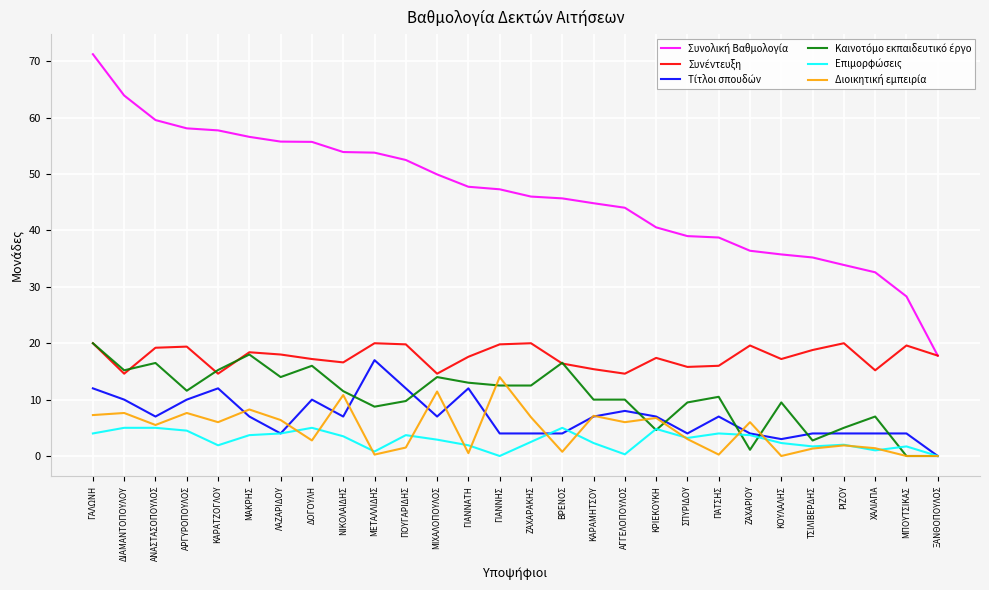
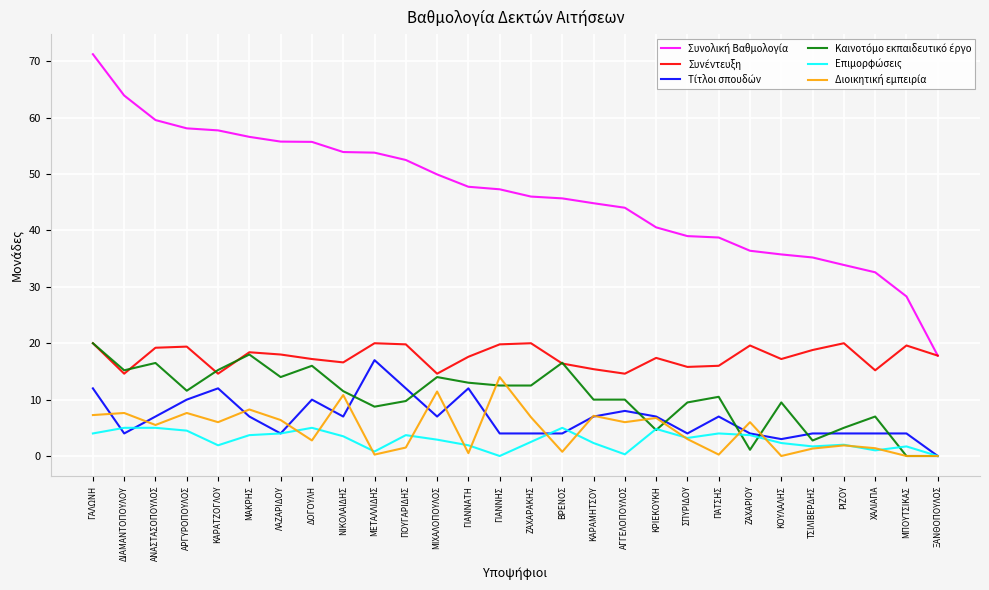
  {
    "Συνολική Βαθμολογία": {
      "ΓΑΛΩΝΗ": 71,
      "ΔΙΑΜΑΝΤΟΠΟΥΛΟΥ": 64,
      "ΑΝΑΣΤΑΣΟΠΟΥΛΟΣ": 60,
      "ΑΡΓΥΡΟΠΟΥΛΟΣ": 58,
      "ΚΑΡΑΤΖΟΓΛΟΥ": 58,
      "ΜΑΚΡΗΣ": 57,
      "ΛΑΖΑΡΙΔΟΥ": 56,
      "ΔΟΓΟΥΛΗ": 56,
      "ΝΙΚΟΛΑΙΔΗΣ": 54,
      "ΜΕΤΑΛΛΙΔΗΣ": 54,
      "ΠΟΥΓΑΡΙΔΗΣ": 53,
      "ΜΙΧΑΛΟΠΟΥΛΟΣ": 50,
      "ΓΙΑΝΝΑΤΗ": 48,
      "ΓΙΑΝΝΗΣ": 47,
      "ΖΑΧΑΡΑΚΗΣ": 46,
      "ΒΡΕΝΟΣ": 46,
      "ΚΑΡΑΜΗΤΣΟΥ": 45,
      "ΑΓΓΕΛΟΠΟΥΛΟΣ": 44,
      "ΚΡΙΕΚΟΥΚΗ": 41,
      "ΣΠΥΡΙΔΟΥ": 39,
      "ΠΑΤΣΗΣ": 39,
      "ΖΑΧΑΡΙΟΥ": 36,
      "ΚΟΥΛΑΛΗΣ": 36,
      "ΤΣΙΛΙΒΕΡΔΗΣ": 35,
      "ΡΙΖΟΥ": 34,
      "ΧΑΛΙΑΠΑ": 33,
      "ΜΠΟΥΤΣΙΚΑΣ": 28
    },
    "Συνέντευξη": {
      "ΔΙΑΜΑΝΤΟΠΟΥΛΟΥ": 15,
      "ΑΝΑΣΤΑΣΟΠΟΥΛΟΣ": 19,
      "ΑΡΓΥΡΟΠΟΥΛΟΣ": 19,
      "ΚΑΡΑΤΖΟΓΛΟΥ": 15,
      "ΛΑΖΑΡΙΔΟΥ": 18,
      "ΔΟΓΟΥΛΗ": 17,
      "ΝΙΚΟΛΑΙΔΗΣ": 17,
      "ΜΕΤΑΛΛΙΔΗΣ": 20,
      "ΠΟΥΓΑΡΙΔΗΣ": 20,
      "ΜΙΧΑΛΟΠΟΥΛΟΣ": 15,
      "ΓΙΑΝΝΑΤΗ": 18,
      "ΓΙΑΝΝΗΣ": 20,
      "ΖΑΧΑΡΑΚΗΣ": 20,
      "ΚΑΡΑΜΗΤΣΟΥ": 15,
      "ΑΓΓΕΛΟΠΟΥΛΟΣ": 15,
      "ΚΡΙΕΚΟΥΚΗ": 17,
      "ΣΠΥΡΙΔΟΥ": 16,
      "ΠΑΤΣΗΣ": 16,
      "ΖΑΧΑΡΙΟΥ": 20,
      "ΚΟΥΛΑΛΗΣ": 17,
      "ΤΣΙΛΙΒΕΡΔΗΣ": 19,
      "ΡΙΖΟΥ": 20,
      "ΧΑΛΙΑΠΑ": 15,
      "ΜΠΟΥΤΣΙΚΑΣ": 20
    },
    "Τίτλοι σπουδών": {
      "ΓΑΛΩΝΗ": 12,
-     "ΔΙΑΜΑΝΤΟΠΟΥΛΟΥ": 10,
+     "ΔΙΑΜΑΝΤΟΠΟΥΛΟΥ": 4,
      "ΑΝΑΣΤΑΣΟΠΟΥΛΟΣ": 7,
      "ΑΡΓΥΡΟΠΟΥΛΟΣ": 10,
      "ΚΑΡΑΤΖΟΓΛΟΥ": 12,
      "ΜΑΚΡΗΣ": 7,
      "ΔΟΓΟΥΛΗ": 10,
      "ΝΙΚΟΛΑΙΔΗΣ": 7,
      "ΜΕΤΑΛΛΙΔΗΣ": 17,
      "ΠΟΥΓΑΡΙΔΗΣ": 12,
      "ΜΙΧΑΛΟΠΟΥΛΟΣ": 7,
      "ΓΙΑΝΝΑΤΗ": 12,
      "ΓΙΑΝΝΗΣ": 4,
      "ΖΑΧΑΡΑΚΗΣ": 4,
      "ΒΡΕΝΟΣ": 4,
      "ΑΓΓΕΛΟΠΟΥΛΟΣ": 8,
      "ΣΠΥΡΙΔΟΥ": 4,
      "ΠΑΤΣΗΣ": 7,
      "ΚΟΥΛΑΛΗΣ": 3,
      "ΤΣΙΛΙΒΕΡΔΗΣ": 4,
      "ΡΙΖΟΥ": 4,
      "ΧΑΛΙΑΠΑ": 4,
      "ΜΠΟΥΤΣΙΚΑΣ": 4
    },
    "Καινοτόμο εκπαιδευτικό έργο": {
      "ΔΙΑΜΑΝΤΟΠΟΥΛΟΥ": 15,
      "ΑΝΑΣΤΑΣΟΠΟΥΛΟΣ": 17,
      "ΑΡΓΥΡΟΠΟΥΛΟΣ": 12,
      "ΚΑΡΑΤΖΟΓΛΟΥ": 15,
      "ΛΑΖΑΡΙΔΟΥ": 14,
      "ΔΟΓΟΥΛΗ": 16,
      "ΝΙΚΟΛΑΙΔΗΣ": 12,
      "ΜΕΤΑΛΛΙΔΗΣ": 9,
      "ΠΟΥΓΑΡΙΔΗΣ": 10,
      "ΜΙΧΑΛΟΠΟΥΛΟΣ": 14,
      "ΓΙΑΝΝΑΤΗ": 13,
      "ΓΙΑΝΝΗΣ": 13,
      "ΖΑΧΑΡΑΚΗΣ": 13,
      "ΚΑΡΑΜΗΤΣΟΥ": 10,
      "ΑΓΓΕΛΟΠΟΥΛΟΣ": 10,
      "ΣΠΥΡΙΔΟΥ": 10,
      "ΠΑΤΣΗΣ": 11,
      "ΖΑΧΑΡΙΟΥ": 1,
      "ΚΟΥΛΑΛΗΣ": 10,
      "ΤΣΙΛΙΒΕΡΔΗΣ": 3,
      "ΡΙΖΟΥ": 5,
      "ΧΑΛΙΑΠΑ": 7
    },
    "Επιμορφώσεις": {
      "ΓΑΛΩΝΗ": 4,
      "ΔΙΑΜΑΝΤΟΠΟΥΛΟΥ": 5,
      "ΑΝΑΣΤΑΣΟΠΟΥΛΟΣ": 5,
      "ΑΡΓΥΡΟΠΟΥΛΟΣ": 5,
      "ΚΑΡΑΤΖΟΓΛΟΥ": 2,
      "ΜΑΚΡΗΣ": 4,
      "ΔΟΓΟΥΛΗ": 5,
      "ΝΙΚΟΛΑΙΔΗΣ": 4,
      "ΜΕΤΑΛΛΙΔΗΣ": 1,
      "ΠΟΥΓΑΡΙΔΗΣ": 4,
      "ΜΙΧΑΛΟΠΟΥΛΟΣ": 3,
      "ΓΙΑΝΝΑΤΗ": 2,
      "ΓΙΑΝΝΗΣ": 0,
      "ΖΑΧΑΡΑΚΗΣ": 3,
      "ΒΡΕΝΟΣ": 5,
      "ΚΑΡΑΜΗΤΣΟΥ": 2,
      "ΑΓΓΕΛΟΠΟΥΛΟΣ": 0,
      "ΠΑΤΣΗΣ": 4,
      "ΚΟΥΛΑΛΗΣ": 2,
      "ΜΠΟΥΤΣΙΚΑΣ": 2
    },
    "Διοικητική εμπειρία": {
      "ΓΑΛΩΝΗ": 7,
      "ΔΙΑΜΑΝΤΟΠΟΥΛΟΥ": 8,
      "ΑΝΑΣΤΑΣΟΠΟΥΛΟΣ": 6,
      "ΑΡΓΥΡΟΠΟΥΛΟΣ": 8,
      "ΚΑΡΑΤΖΟΓΛΟΥ": 6,
      "ΜΑΚΡΗΣ": 8,
      "ΛΑΖΑΡΙΔΟΥ": 6,
      "ΔΟΓΟΥΛΗ": 3,
      "ΝΙΚΟΛΑΙΔΗΣ": 11,
      "ΜΕΤΑΛΛΙΔΗΣ": 0,
      "ΠΟΥΓΑΡΙΔΗΣ": 2,
      "ΜΙΧΑΛΟΠΟΥΛΟΣ": 11,
      "ΓΙΑΝΝΑΤΗ": 1,
      "ΓΙΑΝΝΗΣ": 14,
      "ΖΑΧΑΡΑΚΗΣ": 7,
      "ΒΡΕΝΟΣ": 1,
      "ΑΓΓΕΛΟΠΟΥΛΟΣ": 6,
      "ΠΑΤΣΗΣ": 0,
      "ΖΑΧΑΡΙΟΥ": 6,
      "ΚΟΥΛΑΛΗΣ": 0
    }
  }
